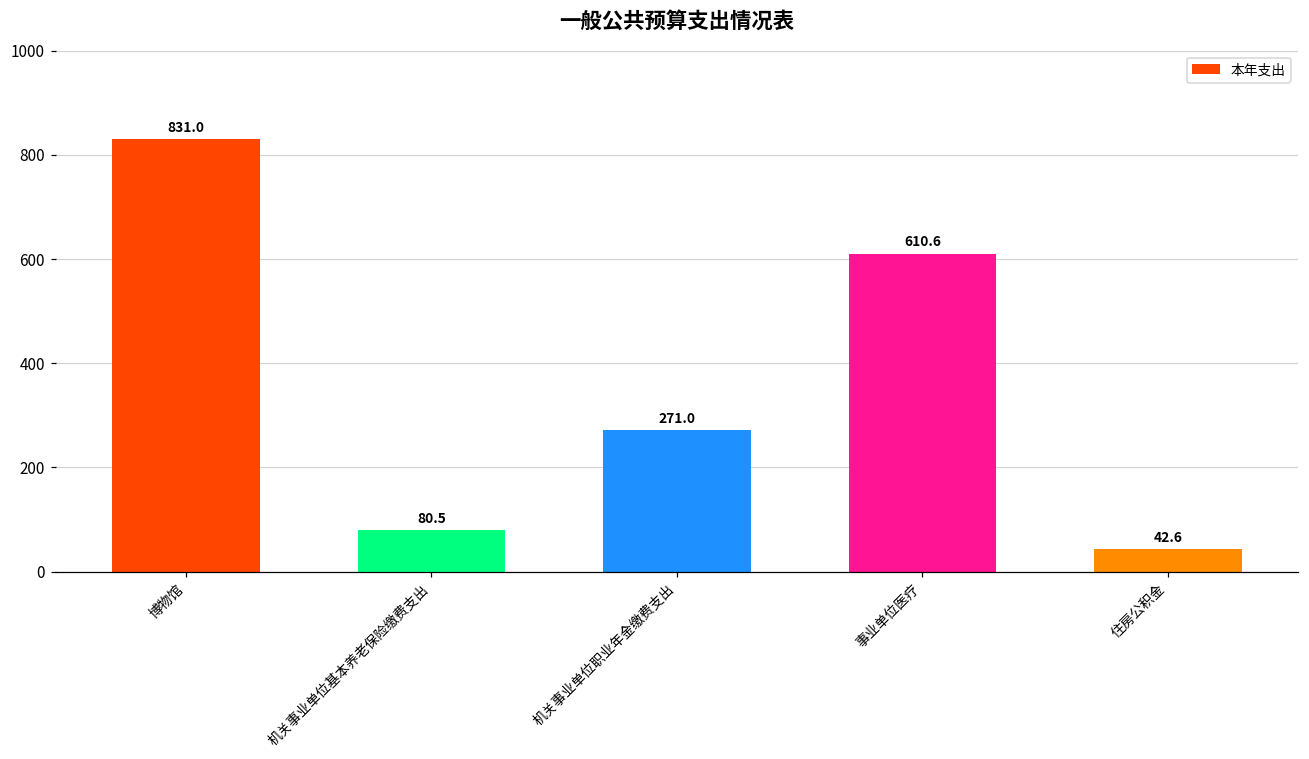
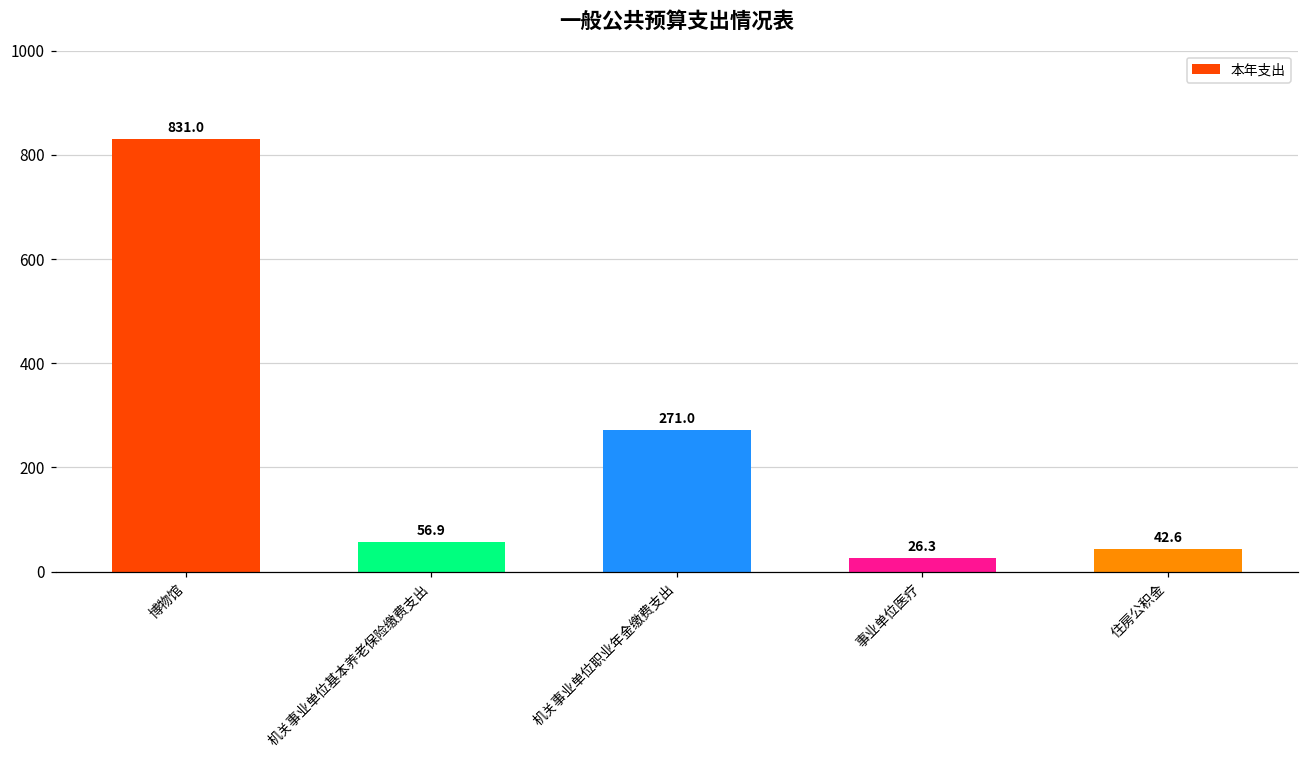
  {
    "博物馆": 831.0,
-   "机关事业单位基本养老保险缴费支出": 80.5,
+   "机关事业单位基本养老保险缴费支出": 56.9,
    "机关事业单位职业年金缴费支出": 271.0,
-   "事业单位医疗": 610.6,
+   "事业单位医疗": 26.3,
    "住房公积金": 42.6
  }
